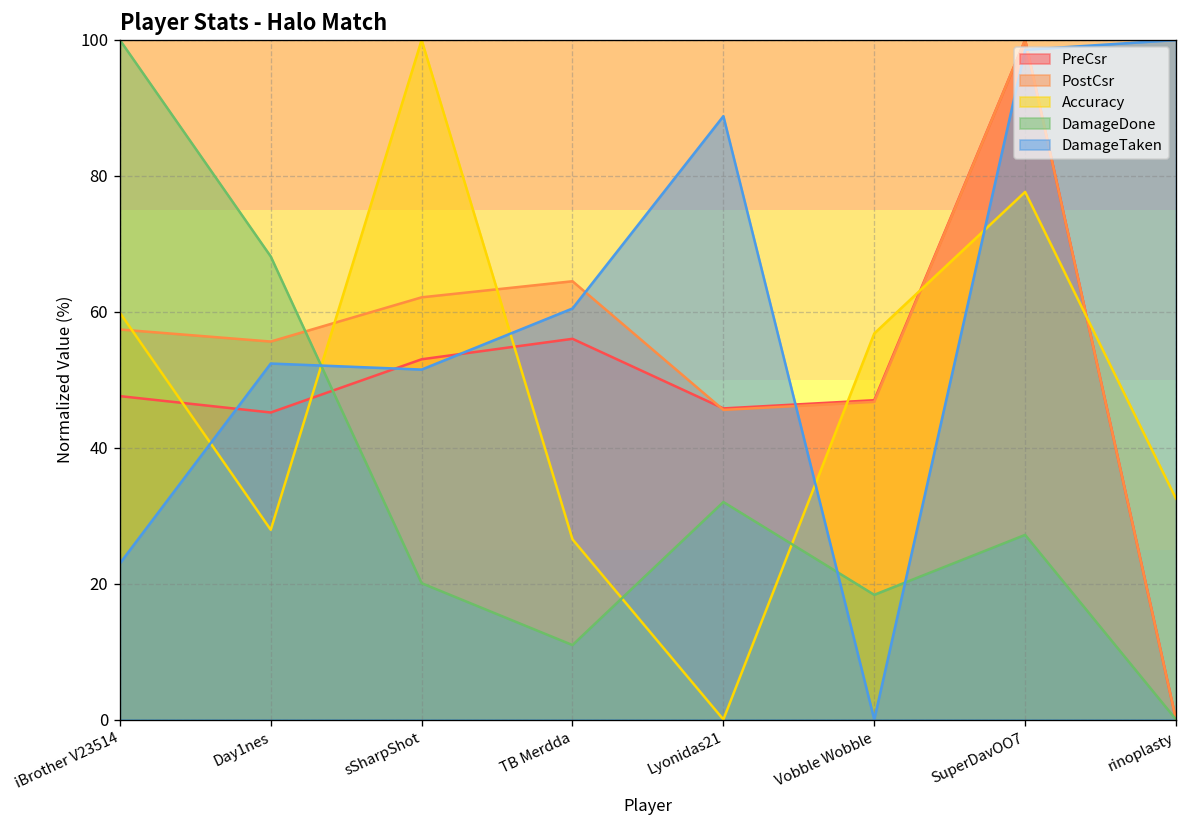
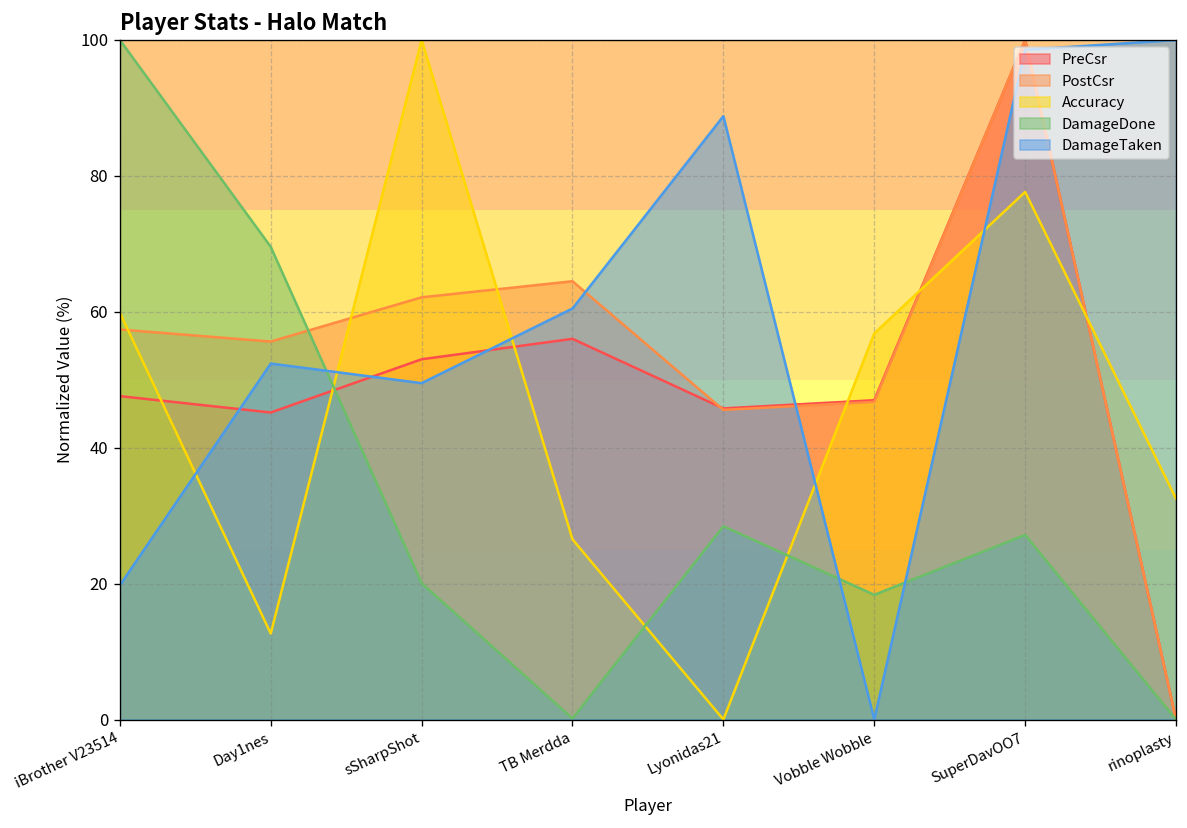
  {
    "Accuracy": {
      "iBrother V23514": 60,
-     "Day1nes": 28,
+     "Day1nes": 13,
      "sSharpShot": 100,
      "TB Merdda": 27,
      "Lyonidas21": 0,
      "Vobble Wobble": 57,
      "SuperDavOO7": 78,
      "rinoplasty": 32
    },
    "DamageDone": {
      "iBrother V23514": 100,
-     "Day1nes": 68,
+     "Day1nes": 70,
      "sSharpShot": 20,
-     "TB Merdda": 11,
-     "Lyonidas21": 32,
+     "TB Merdda": 0,
+     "Lyonidas21": 28,
      "Vobble Wobble": 18,
      "SuperDavOO7": 27
    },
    "DamageTaken": {
-     "iBrother V23514": 23,
+     "iBrother V23514": 20,
      "Day1nes": 52,
-     "sSharpShot": 51,
+     "sSharpShot": 50,
      "TB Merdda": 60,
      "Lyonidas21": 89,
      "Vobble Wobble": 0,
      "rinoplasty": 100
    }
  }
